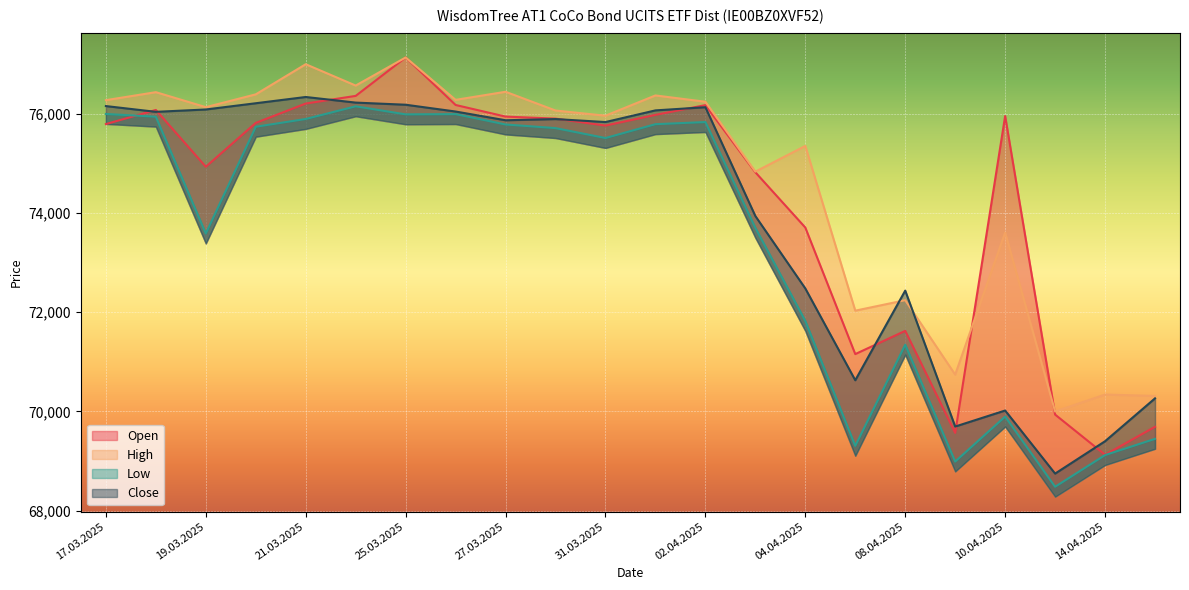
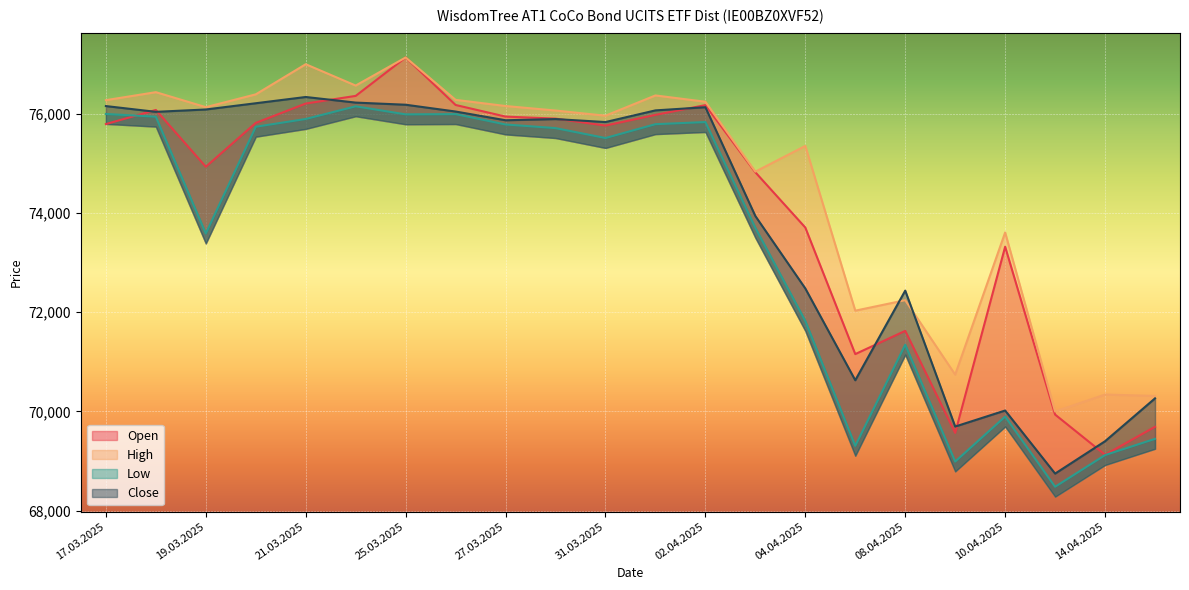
  {
    "Open": {
      "17.03.2025": "75,800",
      "19.03.2025": "74,900",
      "21.03.2025": "76,200",
      "27.03.2025": "75,900",
      "31.03.2025": "75,800",
      "04.04.2025": "73,700",
      "08.04.2025": "71,600",
-     "10.04.2025": "76,000"
+     "10.04.2025": "73,300"
    },
    "High": {
      "17.03.2025": "76,300",
      "21.03.2025": "77,000",
-     "27.03.2025": "76,400",
+     "27.03.2025": "76,200",
      "31.03.2025": "76,000",
      "02.04.2025": "76,200",
      "04.04.2025": "75,400",
      "08.04.2025": "72,200",
      "10.04.2025": "73,600",
      "14.04.2025": "70,300"
    },
    "Low": {
      "17.03.2025": "76,000",
      "19.03.2025": "73,600",
      "21.03.2025": "75,900",
      "25.03.2025": "76,000",
      "27.03.2025": "75,800",
      "31.03.2025": "75,500",
      "02.04.2025": "75,800",
      "04.04.2025": "71,800",
      "08.04.2025": "71,300",
      "10.04.2025": "69,900"
    },
    "Close": {
      "17.03.2025": "76,200",
      "21.03.2025": "76,300",
      "25.03.2025": "76,200",
      "27.03.2025": "75,900",
      "31.03.2025": "75,800",
      "04.04.2025": "72,500",
      "08.04.2025": "72,400",
      "10.04.2025": "70,000",
      "14.04.2025": "69,400"
    }
  }
